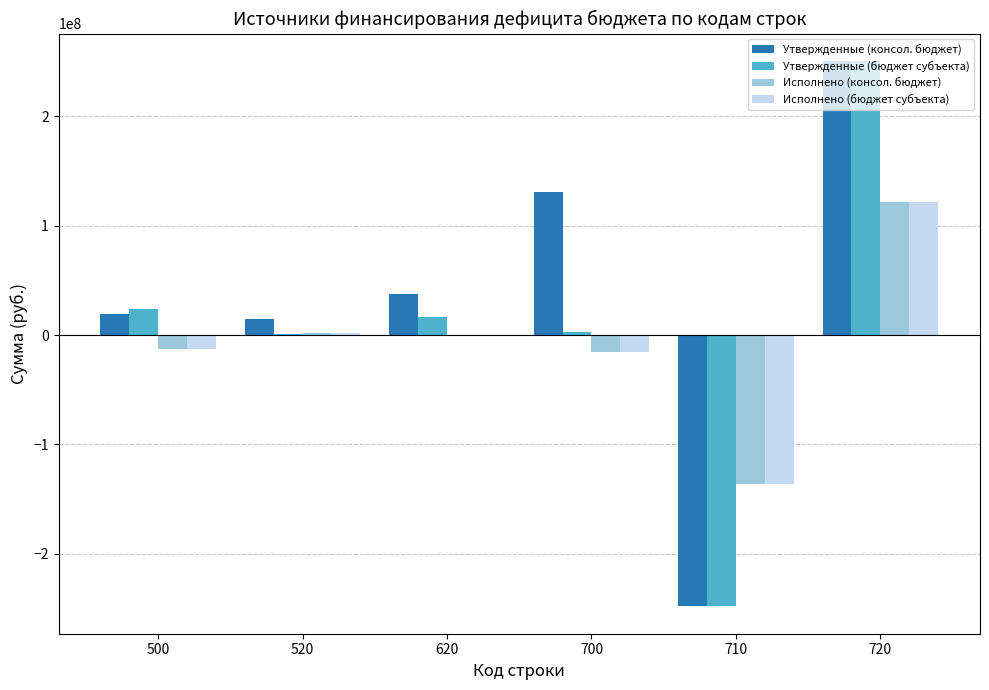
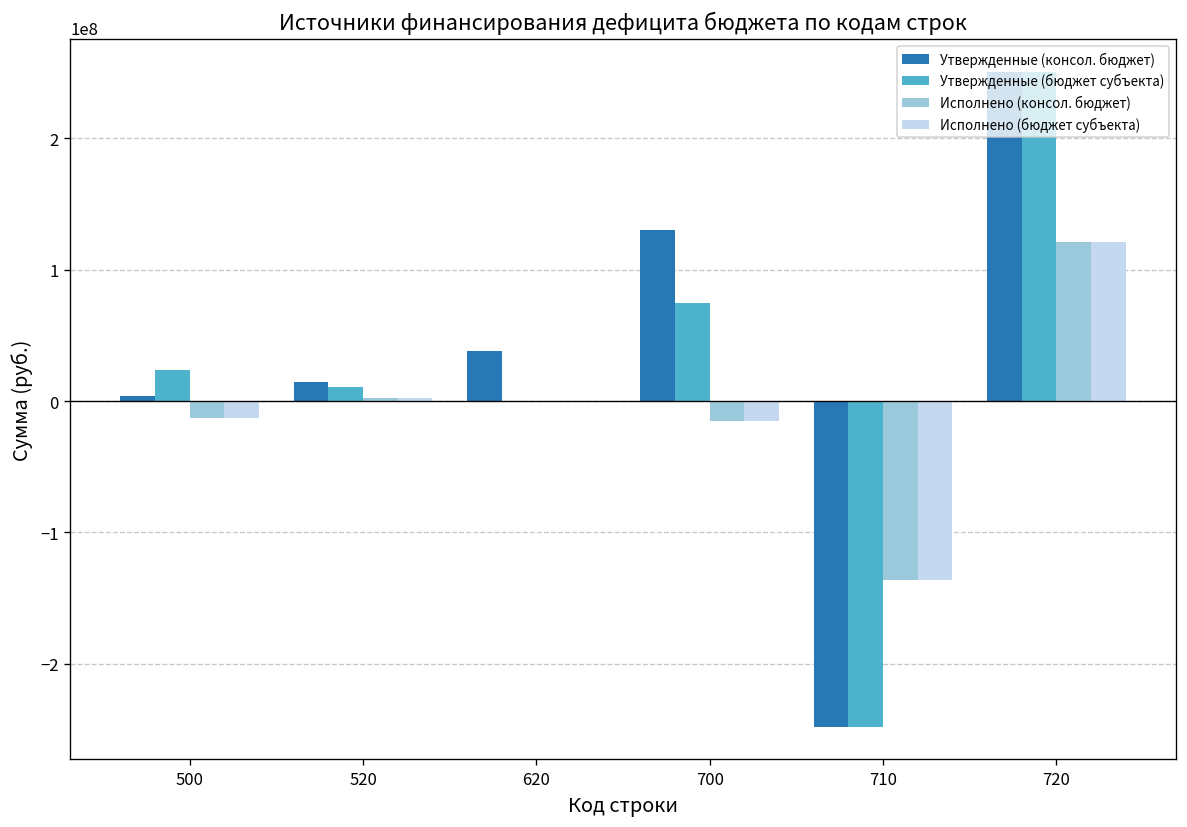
  {
    "Утвержденные (консол. бюджет)": {
-     "500": 19000000,
+     "500": 4000000,
      "520": 15000000,
      "620": 38000000,
      "700": 131000000,
      "710": -248000000
    },
    "Утвержденные (бюджет субъекта)": {
      "500": 23000000,
-     "520": 1000000,
-     "620": 16000000,
-     "700": 3000000,
+     "520": 11000000,
+     "620": 0,
+     "700": 75000000,
      "710": -248000000
    }
  }
